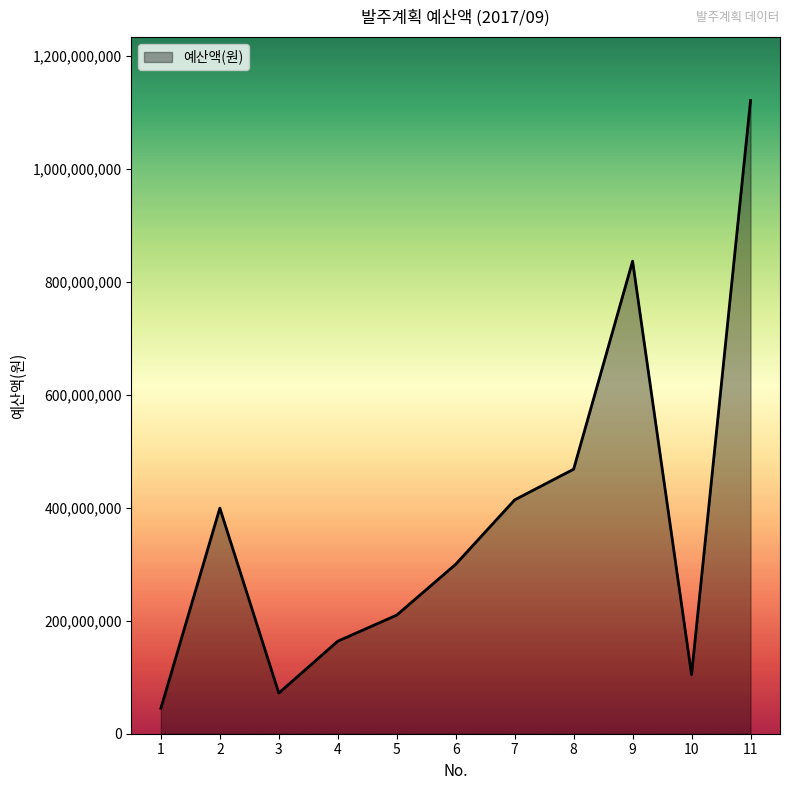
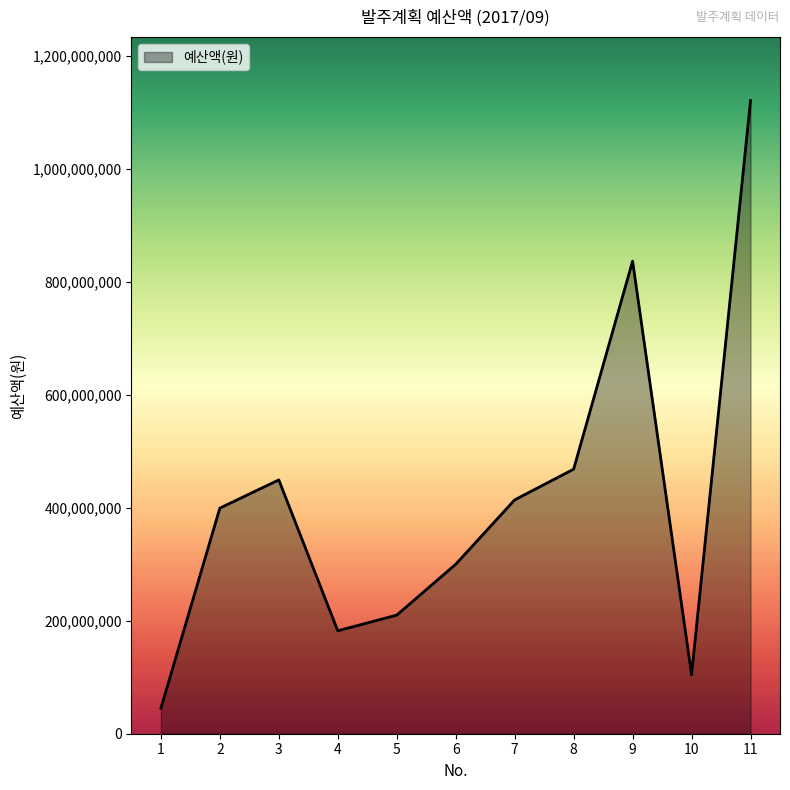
  {
    "1": "50,000,000",
    "2": "400,000,000",
-   "3": "70,000,000",
-   "4": "160,000,000",
+   "3": "450,000,000",
+   "4": "180,000,000",
    "5": "210,000,000",
    "6": "300,000,000",
    "7": "410,000,000",
    "8": "470,000,000",
    "9": "840,000,000",
    "10": "100,000,000",
    "11": "1,120,000,000"
  }
